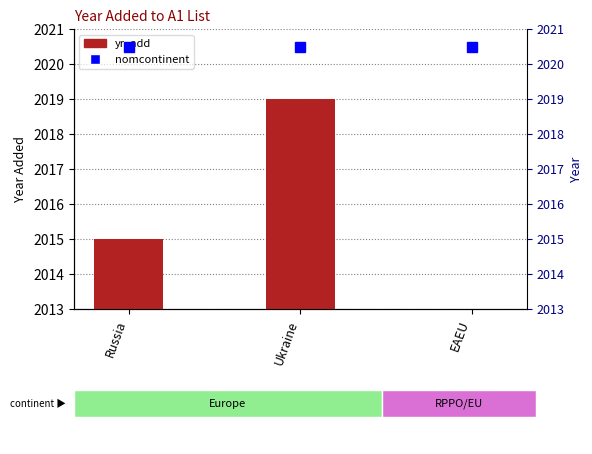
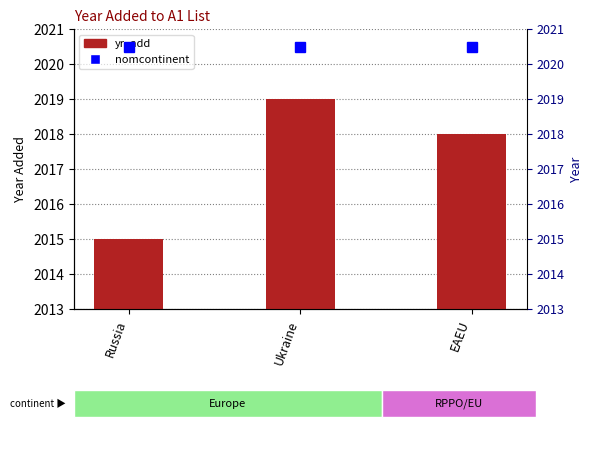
  {
    "yr_add": {
      "Russia": 2015,
      "Ukraine": 2019,
-     "EAEU": 2013
+     "EAEU": 2018
    }
  }
